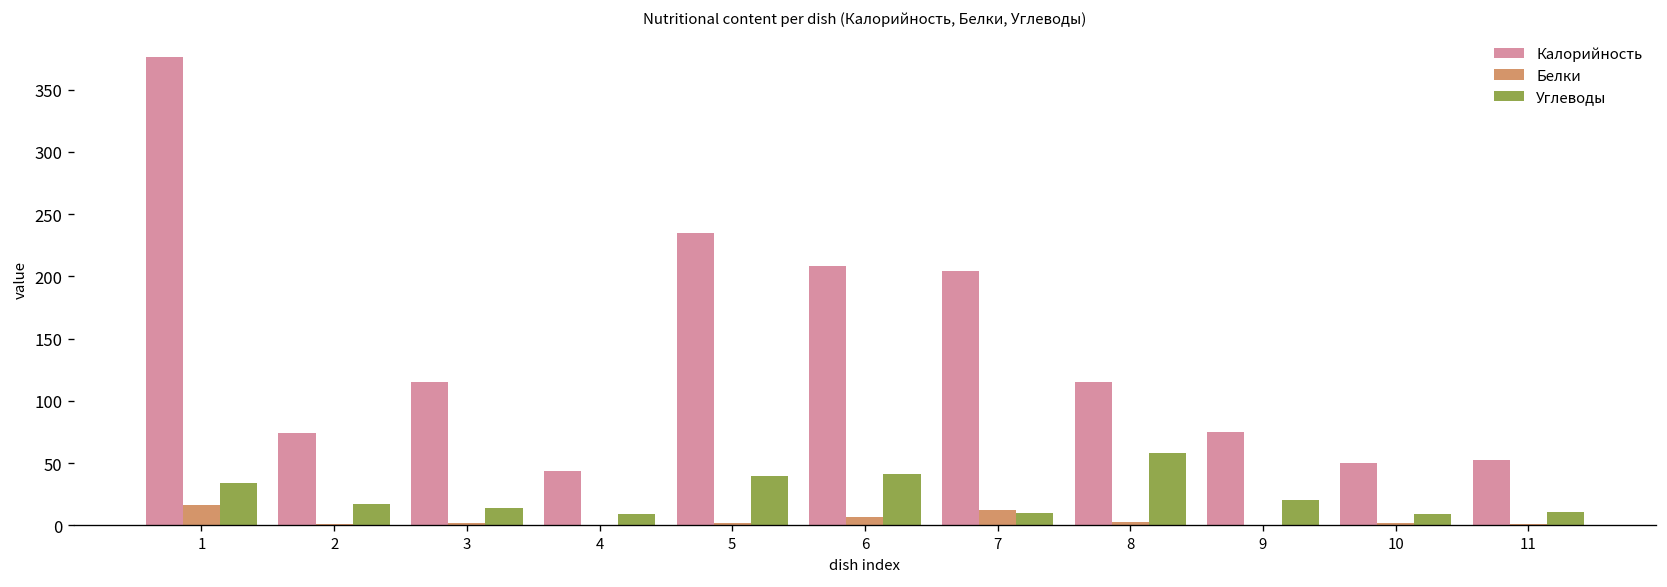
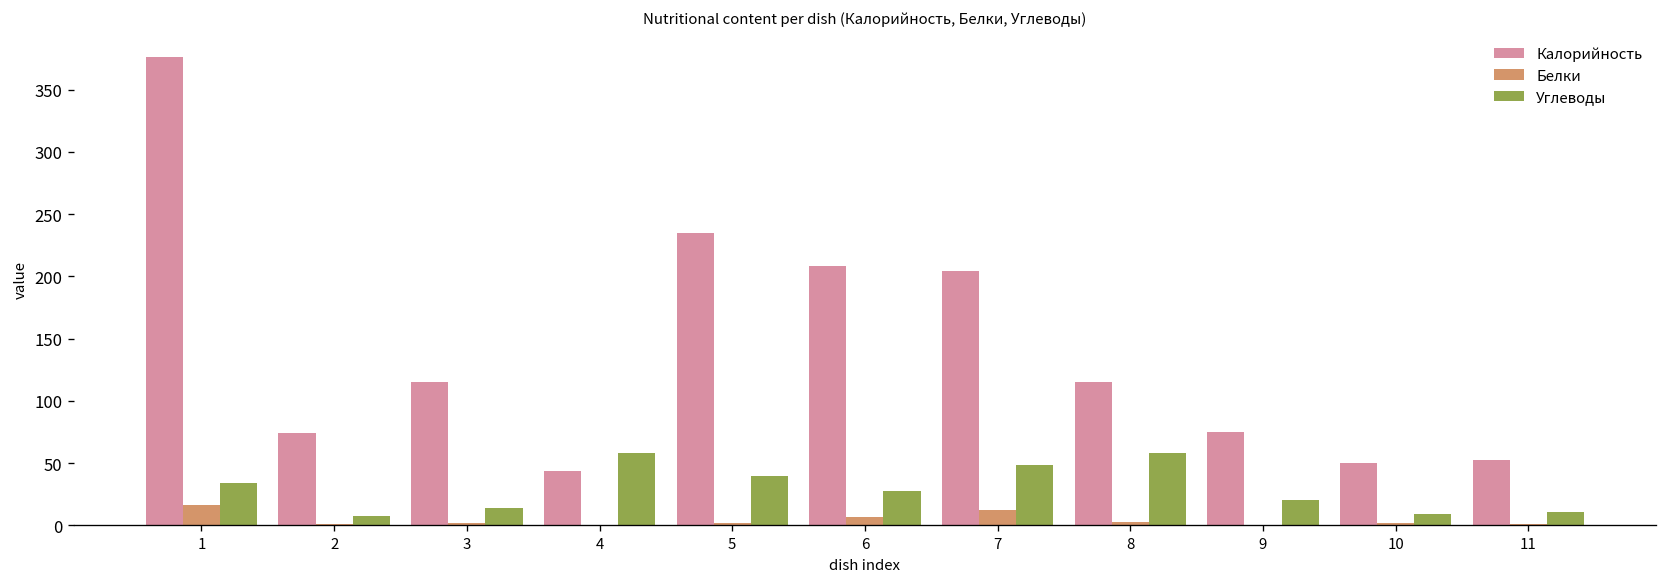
  {
    "Углеводы": {
      "1": 34,
-     "2": 18,
+     "2": 8,
      "3": 14,
-     "4": 9,
+     "4": 58,
      "5": 39,
-     "6": 41,
-     "7": 10,
+     "6": 28,
+     "7": 49,
      "8": 59,
      "9": 20,
      "10": 9,
      "11": 11
    }
  }
